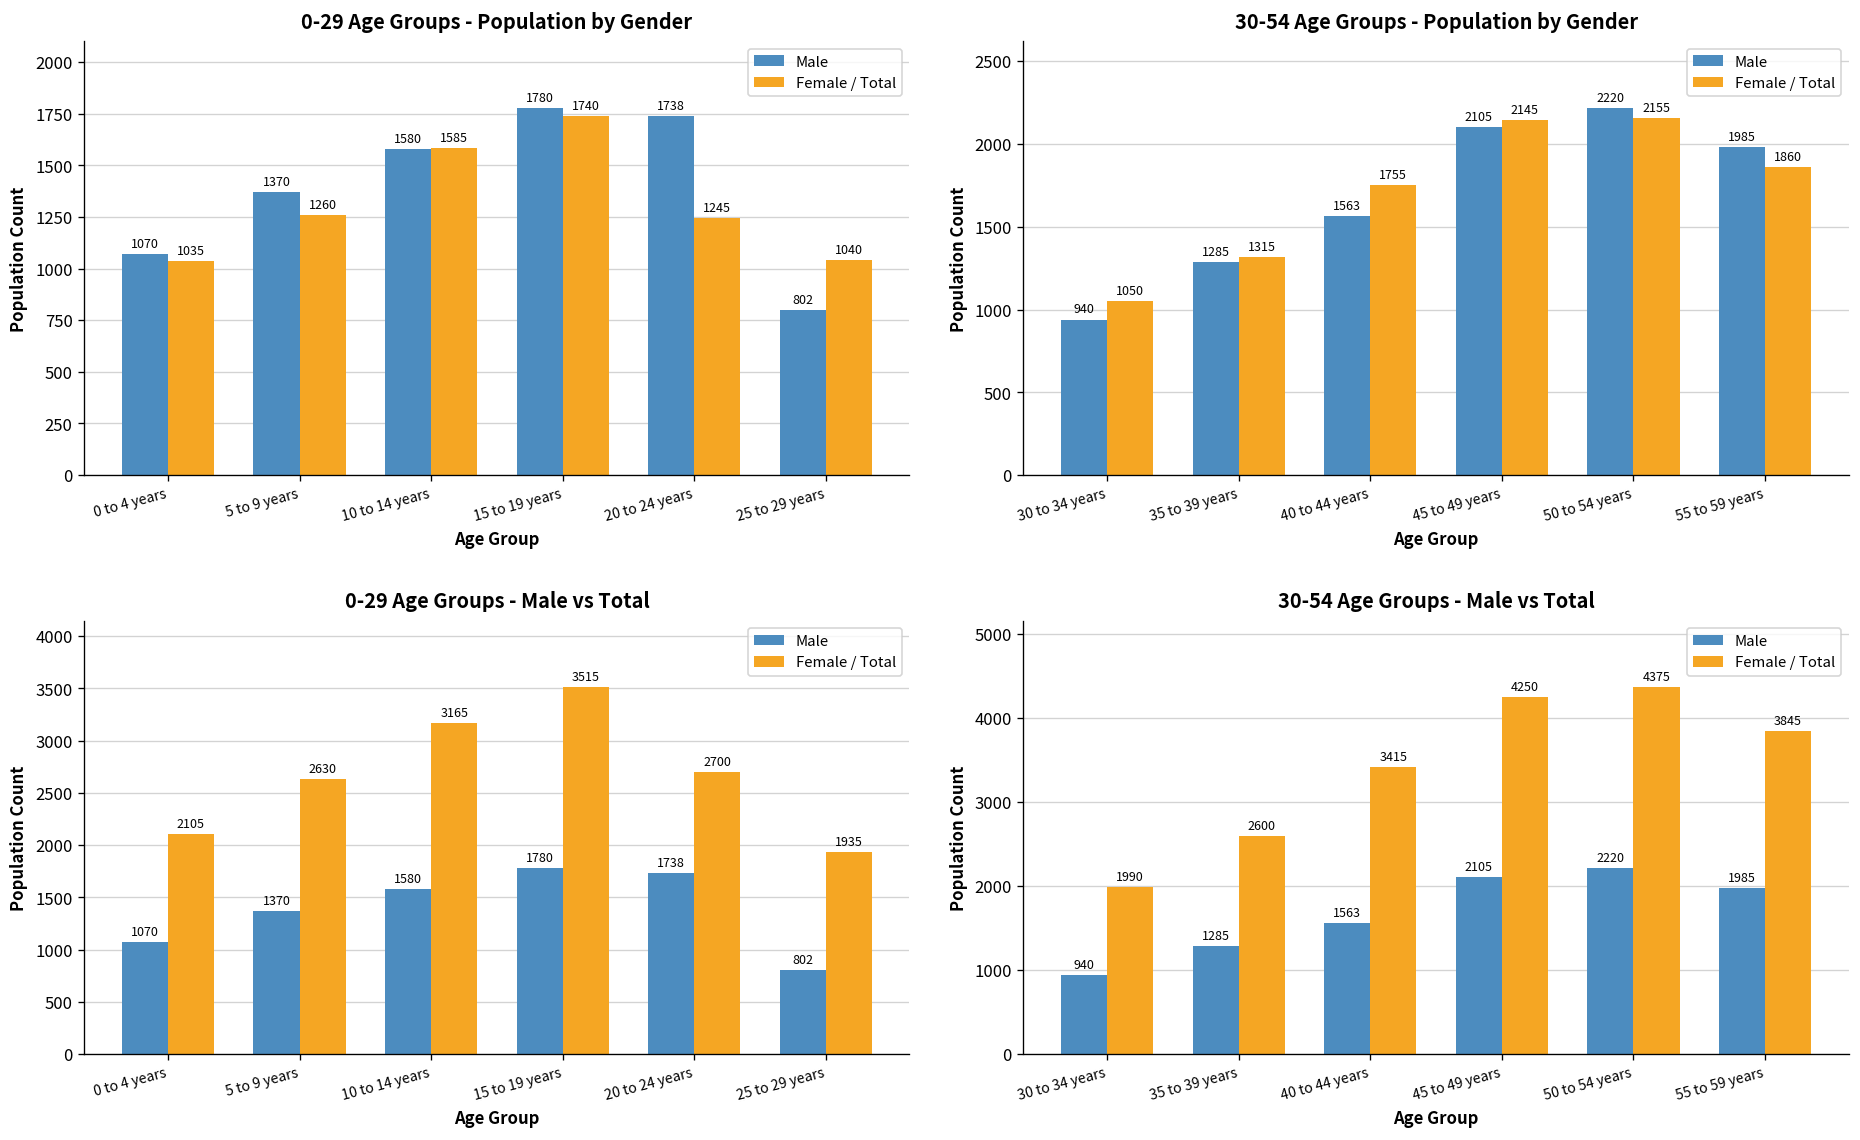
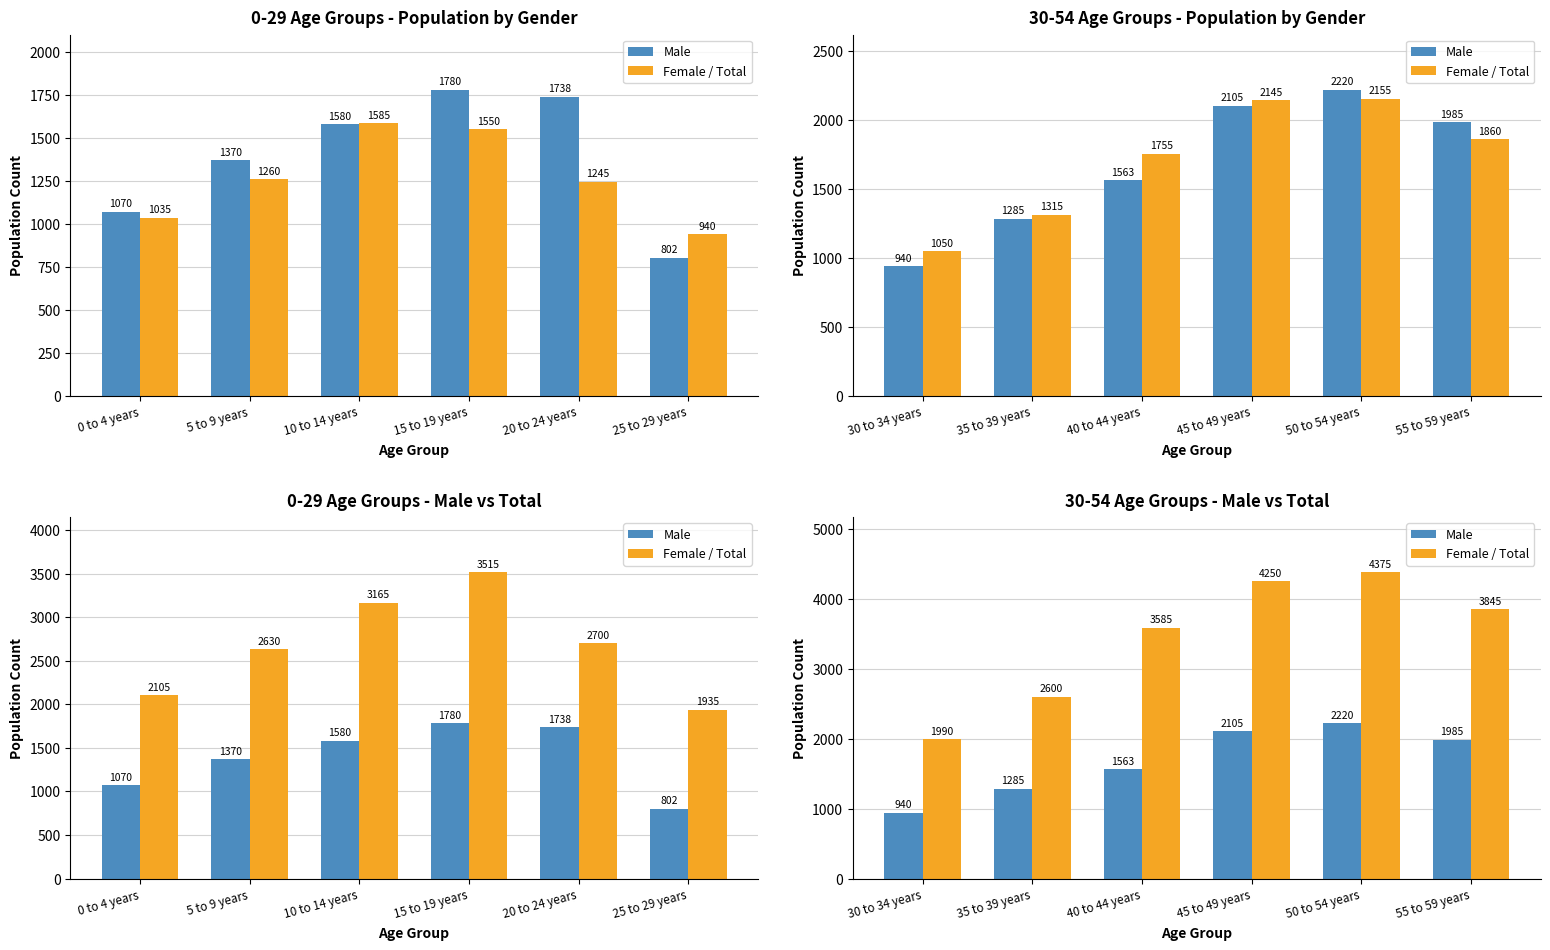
  {
    "0-29 Age Groups - Population by Gender": {
      "Male": {
        "0 to 4 years": 1070,
        "5 to 9 years": 1370,
        "10 to 14 years": 1580,
        "15 to 19 years": 1780,
        "20 to 24 years": 1738,
        "25 to 29 years": 802
      },
      "Female / Total": {
        "0 to 4 years": 1035,
        "5 to 9 years": 1260,
        "10 to 14 years": 1585,
-       "15 to 19 years": 1740,
+       "15 to 19 years": 1550,
        "20 to 24 years": 1245,
-       "25 to 29 years": 1040
+       "25 to 29 years": 940
      }
    },
    "30-54 Age Groups - Population by Gender": {
      "Male": {
        "30 to 34 years": 940,
        "35 to 39 years": 1285,
        "40 to 44 years": 1563,
        "45 to 49 years": 2105,
        "50 to 54 years": 2220,
        "55 to 59 years": 1985
      },
      "Female / Total": {
        "30 to 34 years": 1050,
        "35 to 39 years": 1315,
        "40 to 44 years": 1755,
        "45 to 49 years": 2145,
        "50 to 54 years": 2155,
        "55 to 59 years": 1860
      }
    },
    "0-29 Age Groups - Male vs Total": {
      "Male": {
        "0 to 4 years": 1070,
        "5 to 9 years": 1370,
        "10 to 14 years": 1580,
        "15 to 19 years": 1780,
        "20 to 24 years": 1738,
        "25 to 29 years": 802
      },
      "Female / Total": {
        "0 to 4 years": 2105,
        "5 to 9 years": 2630,
        "10 to 14 years": 3165,
        "15 to 19 years": 3515,
        "20 to 24 years": 2700,
        "25 to 29 years": 1935
      }
    },
    "30-54 Age Groups - Male vs Total": {
      "Male": {
        "30 to 34 years": 940,
        "35 to 39 years": 1285,
        "40 to 44 years": 1563,
        "45 to 49 years": 2105,
        "50 to 54 years": 2220,
        "55 to 59 years": 1985
      },
      "Female / Total": {
        "30 to 34 years": 1990,
        "35 to 39 years": 2600,
-       "40 to 44 years": 3415,
+       "40 to 44 years": 3585,
        "45 to 49 years": 4250,
        "50 to 54 years": 4375,
        "55 to 59 years": 3845
      }
    }
  }
